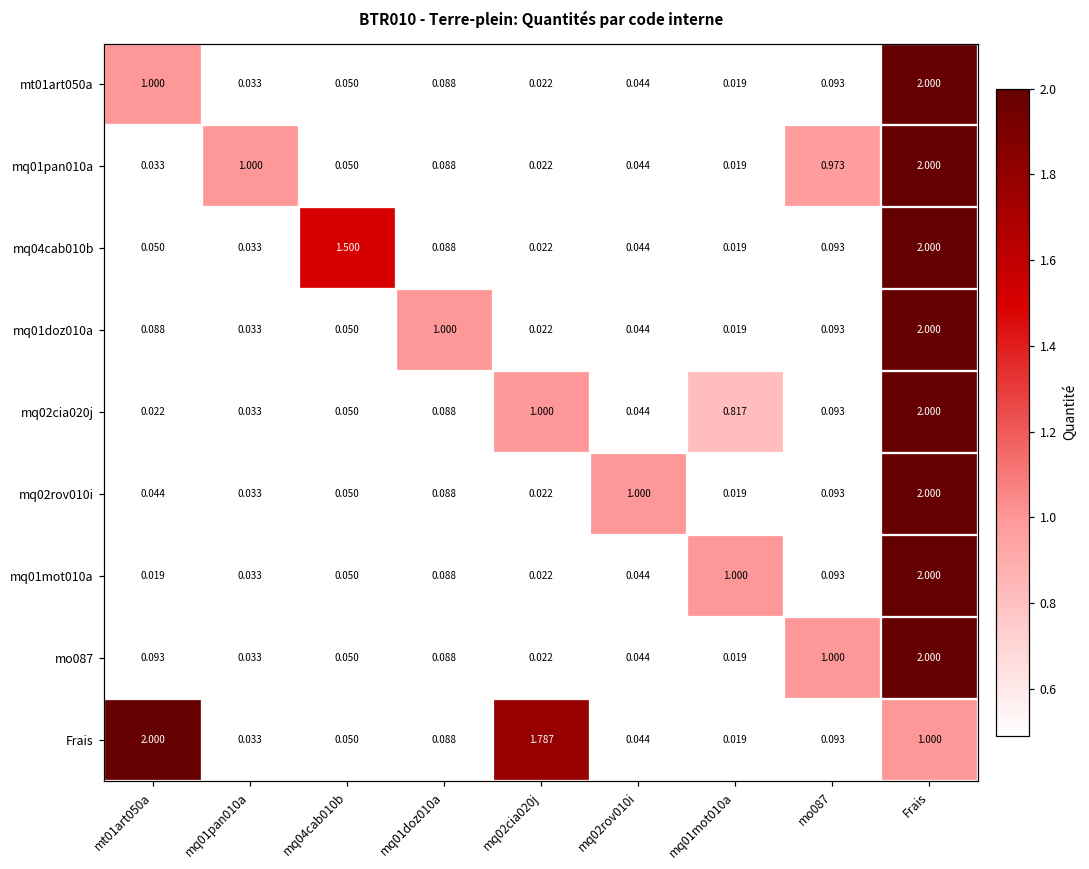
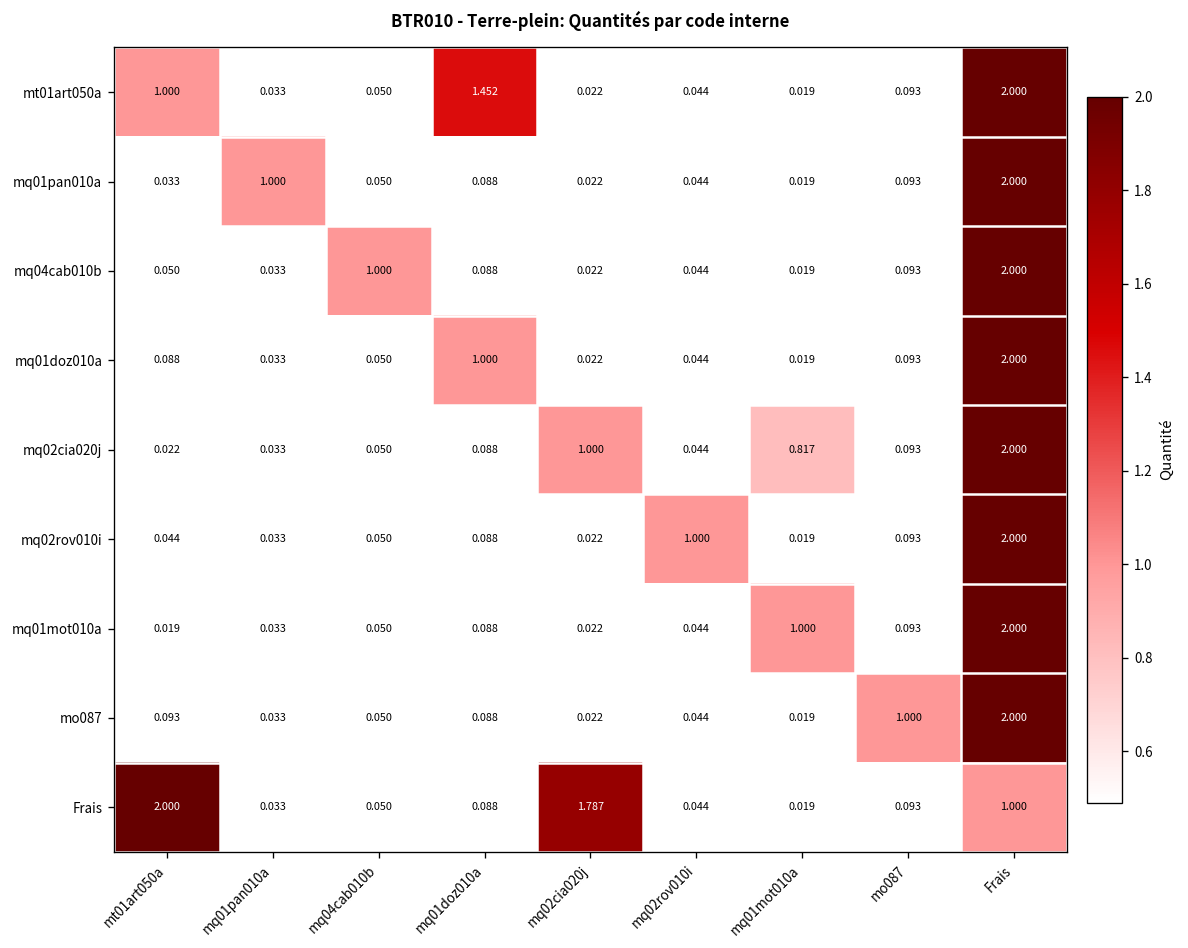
  {
    "mt01art050a": {
      "mt01art050a": 1.000,
      "mq01pan010a": 0.033,
      "mq04cab010b": 0.050,
-     "mq01doz010a": 0.088,
+     "mq01doz010a": 1.452,
      "mq02cia020j": 0.022,
      "mq02rov010i": 0.044,
      "mq01mot010a": 0.019,
      "mo087": 0.093,
      "Frais": 2.000
    },
    "mq01pan010a": {
      "mt01art050a": 0.033,
      "mq01pan010a": 1.000,
      "mq04cab010b": 0.050,
      "mq01doz010a": 0.088,
      "mq02cia020j": 0.022,
      "mq02rov010i": 0.044,
      "mq01mot010a": 0.019,
-     "mo087": 0.973,
+     "mo087": 0.093,
      "Frais": 2.000
    },
    "mq04cab010b": {
      "mt01art050a": 0.050,
      "mq01pan010a": 0.033,
-     "mq04cab010b": 1.500,
+     "mq04cab010b": 1.000,
      "mq01doz010a": 0.088,
      "mq02cia020j": 0.022,
      "mq02rov010i": 0.044,
      "mq01mot010a": 0.019,
      "mo087": 0.093,
      "Frais": 2.000
    },
    "mq01doz010a": {
      "mt01art050a": 0.088,
      "mq01pan010a": 0.033,
      "mq04cab010b": 0.050,
      "mq01doz010a": 1.000,
      "mq02cia020j": 0.022,
      "mq02rov010i": 0.044,
      "mq01mot010a": 0.019,
      "mo087": 0.093,
      "Frais": 2.000
    },
    "mq02cia020j": {
      "mt01art050a": 0.022,
      "mq01pan010a": 0.033,
      "mq04cab010b": 0.050,
      "mq01doz010a": 0.088,
      "mq02cia020j": 1.000,
      "mq02rov010i": 0.044,
      "mq01mot010a": 0.817,
      "mo087": 0.093,
      "Frais": 2.000
    },
    "mq02rov010i": {
      "mt01art050a": 0.044,
      "mq01pan010a": 0.033,
      "mq04cab010b": 0.050,
      "mq01doz010a": 0.088,
      "mq02cia020j": 0.022,
      "mq02rov010i": 1.000,
      "mq01mot010a": 0.019,
      "mo087": 0.093,
      "Frais": 2.000
    },
    "mq01mot010a": {
      "mt01art050a": 0.019,
      "mq01pan010a": 0.033,
      "mq04cab010b": 0.050,
      "mq01doz010a": 0.088,
      "mq02cia020j": 0.022,
      "mq02rov010i": 0.044,
      "mq01mot010a": 1.000,
      "mo087": 0.093,
      "Frais": 2.000
    },
    "mo087": {
      "mt01art050a": 0.093,
      "mq01pan010a": 0.033,
      "mq04cab010b": 0.050,
      "mq01doz010a": 0.088,
      "mq02cia020j": 0.022,
      "mq02rov010i": 0.044,
      "mq01mot010a": 0.019,
      "mo087": 1.000,
      "Frais": 2.000
    },
    "Frais": {
      "mt01art050a": 2.000,
      "mq01pan010a": 0.033,
      "mq04cab010b": 0.050,
      "mq01doz010a": 0.088,
      "mq02cia020j": 1.787,
      "mq02rov010i": 0.044,
      "mq01mot010a": 0.019,
      "mo087": 0.093,
      "Frais": 1.000
    }
  }
